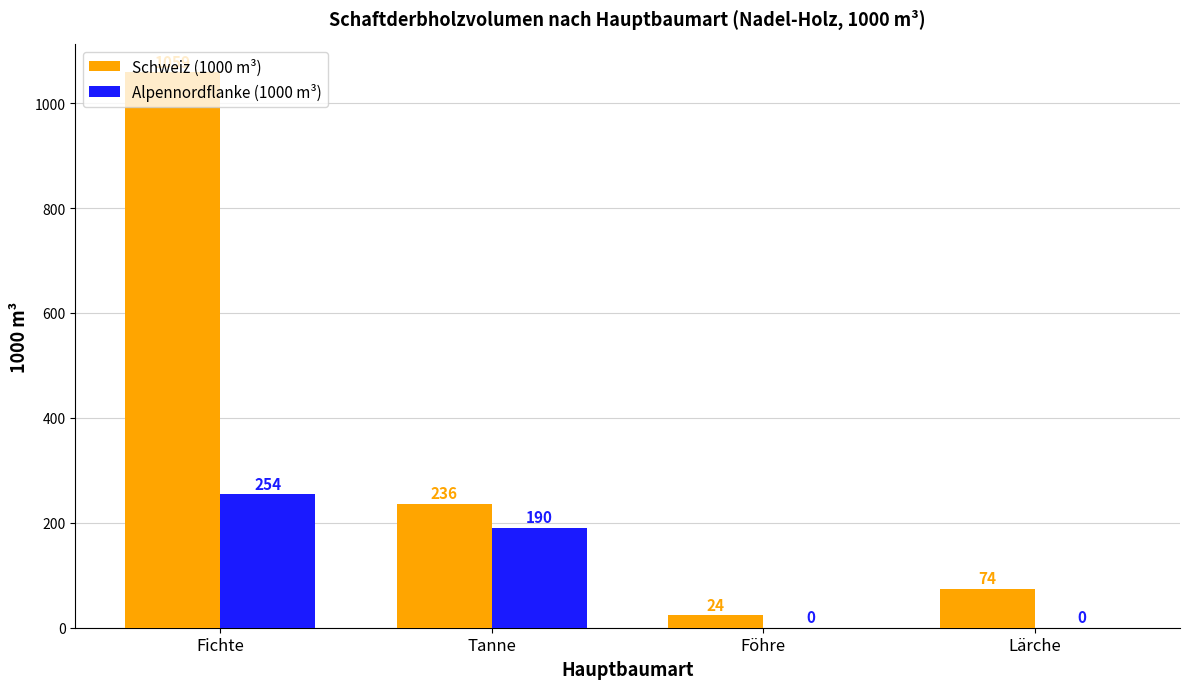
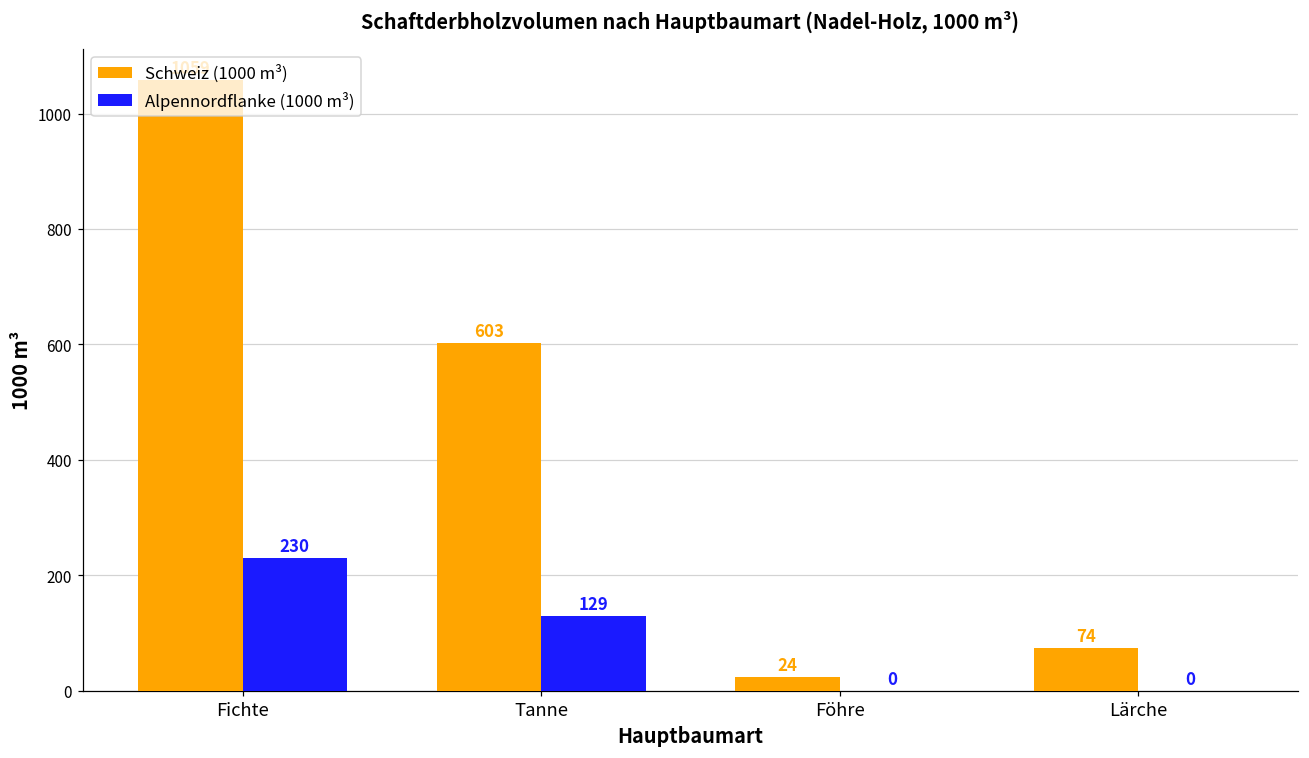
  {
    "Schweiz (1000 m³)": {
-     "Tanne": 236,
+     "Tanne": 603,
      "Föhre": 24,
      "Lärche": 74
    },
    "Alpennordflanke (1000 m³)": {
-     "Fichte": 254,
-     "Tanne": 190,
+     "Fichte": 230,
+     "Tanne": 129,
      "Föhre": 0,
      "Lärche": 0
    }
  }
